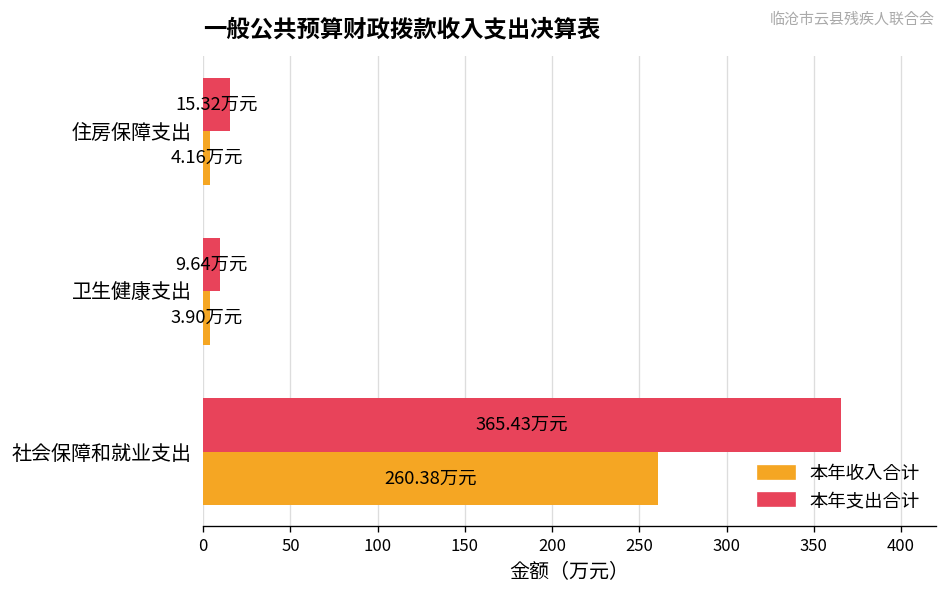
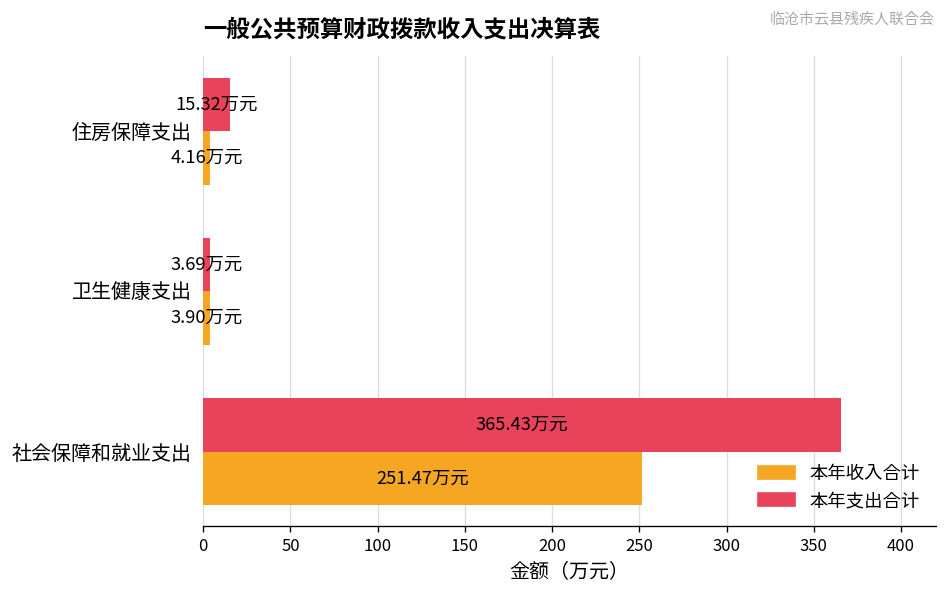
  {
    "本年收入合计": {
      "住房保障支出": 4.16,
      "卫生健康支出": 3.90,
-     "社会保障和就业支出": 260.38
+     "社会保障和就业支出": 251.47
    },
    "本年支出合计": {
      "住房保障支出": 15.32,
-     "卫生健康支出": 9.64,
+     "卫生健康支出": 3.69,
      "社会保障和就业支出": 365.43
    }
  }
